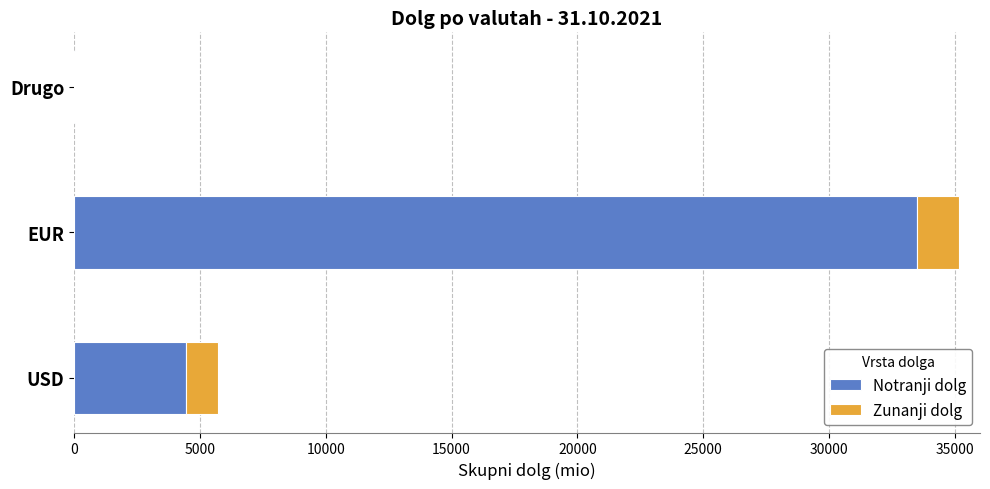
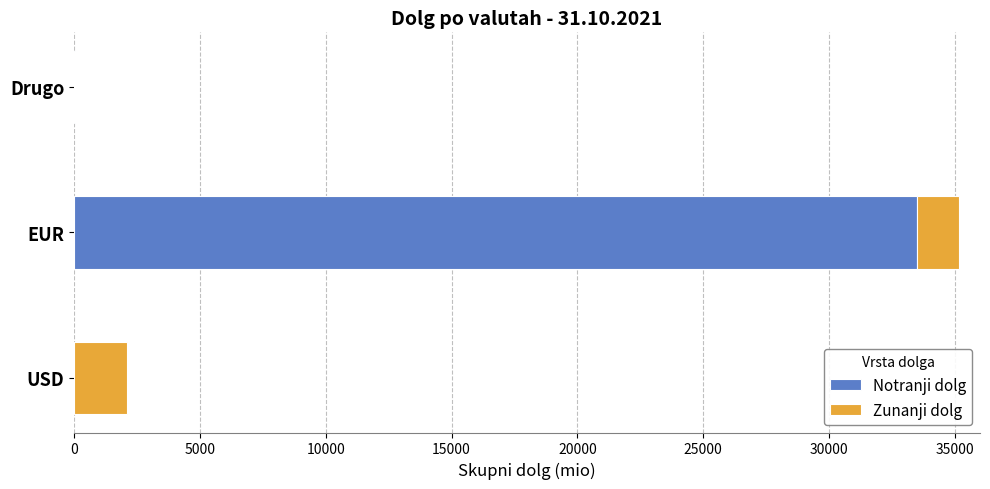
  {
    "Notranji dolg": {
      "EUR": 33500,
-     "USD": 4400
+     "USD": 0
    },
    "Zunanji dolg": {
      "Drugo": 0,
      "EUR": 1700,
-     "USD": 1300
+     "USD": 2100
    }
  }
